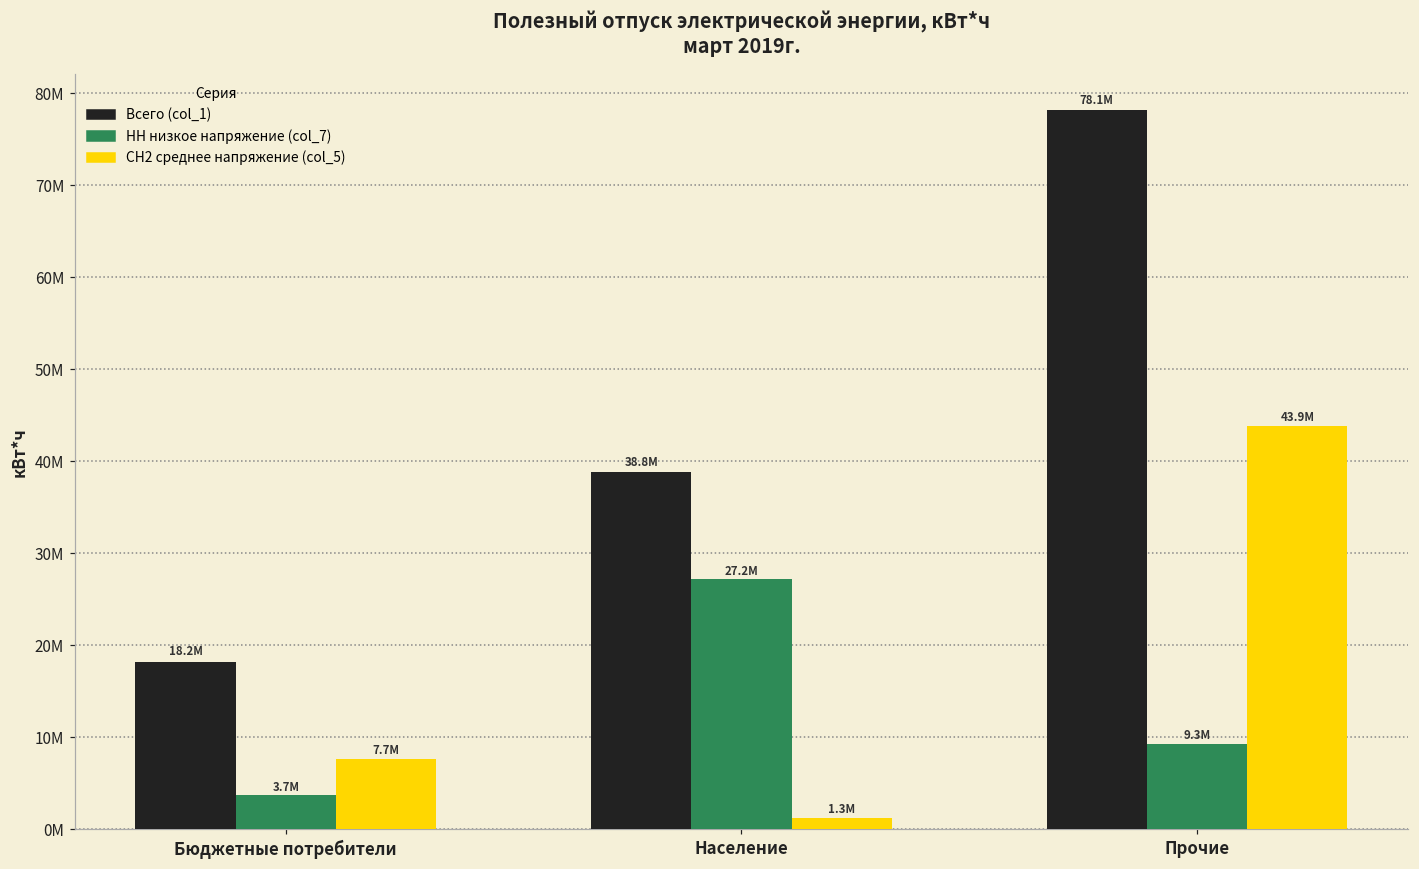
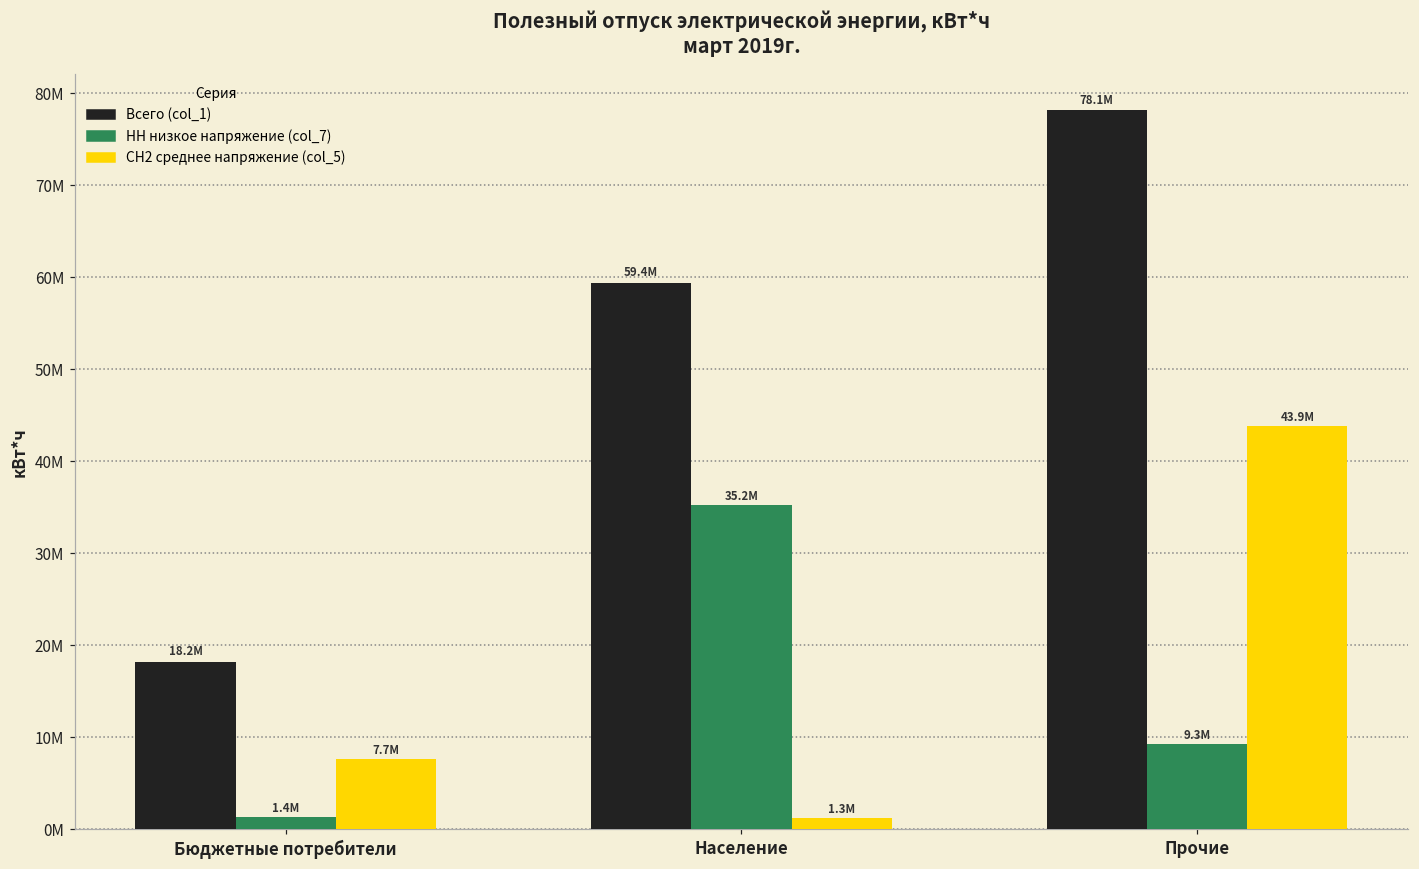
  {
    "Всего (col_1)": {
      "Бюджетные потребители": "18.2M",
-     "Население": "38.8M",
+     "Население": "59.4M",
      "Прочие": "78.1M"
    },
    "НН низкое напряжение (col_7)": {
-     "Бюджетные потребители": "3.7M",
-     "Население": "27.2M",
+     "Бюджетные потребители": "1.4M",
+     "Население": "35.2M",
      "Прочие": "9.3M"
    },
    "СН2 среднее напряжение (col_5)": {
      "Бюджетные потребители": "7.7M",
      "Население": "1.3M",
      "Прочие": "43.9M"
    }
  }
